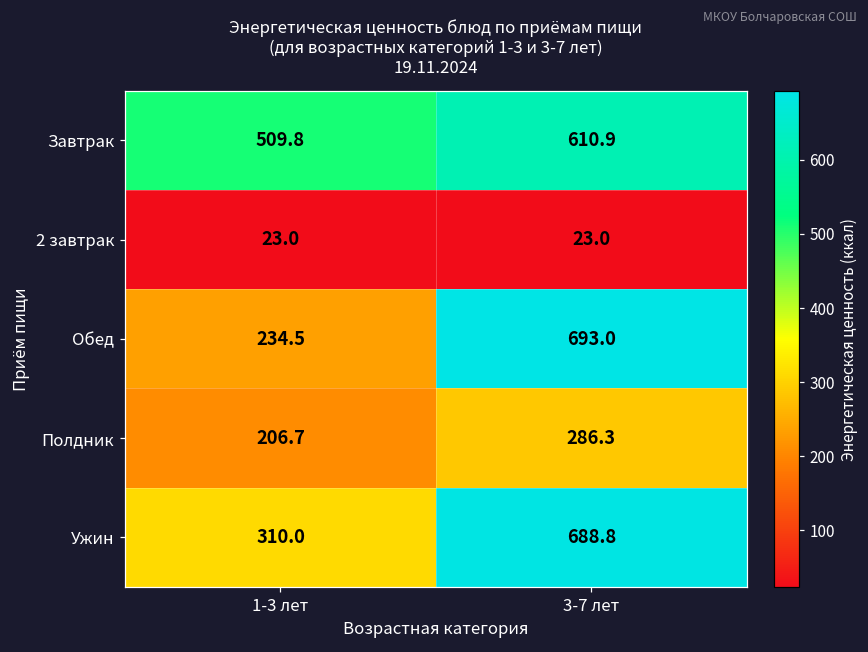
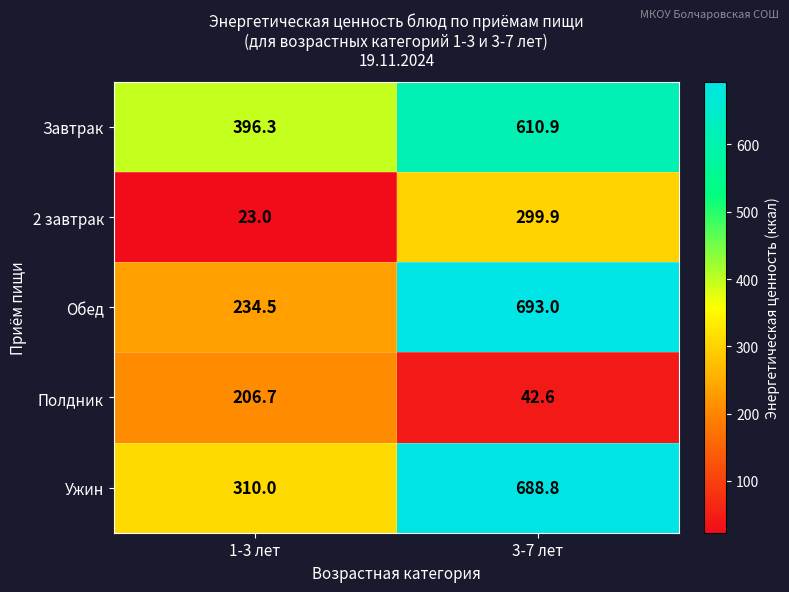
  {
    "Завтрак": {
-     "1-3 лет": 509.8,
+     "1-3 лет": 396.3,
      "3-7 лет": 610.9
    },
    "2 завтрак": {
      "1-3 лет": 23.0,
-     "3-7 лет": 23.0
+     "3-7 лет": 299.9
    },
    "Обед": {
      "1-3 лет": 234.5,
      "3-7 лет": 693.0
    },
    "Полдник": {
      "1-3 лет": 206.7,
-     "3-7 лет": 286.3
+     "3-7 лет": 42.6
    },
    "Ужин": {
      "1-3 лет": 310.0,
      "3-7 лет": 688.8
    }
  }
